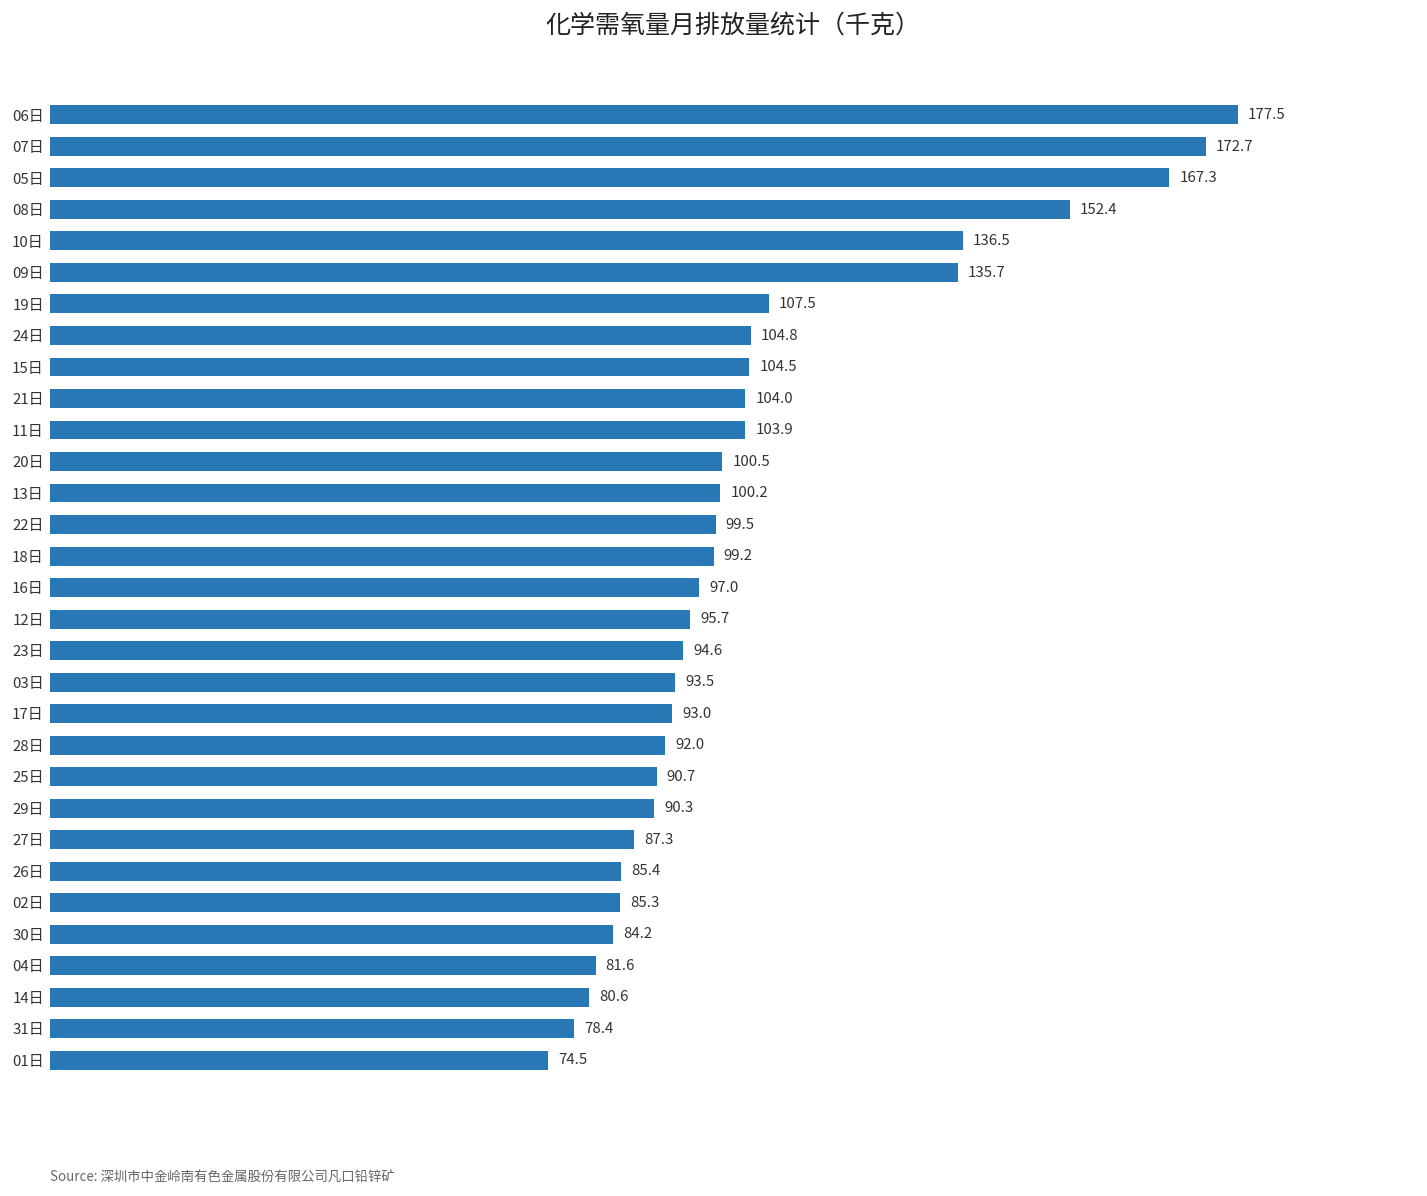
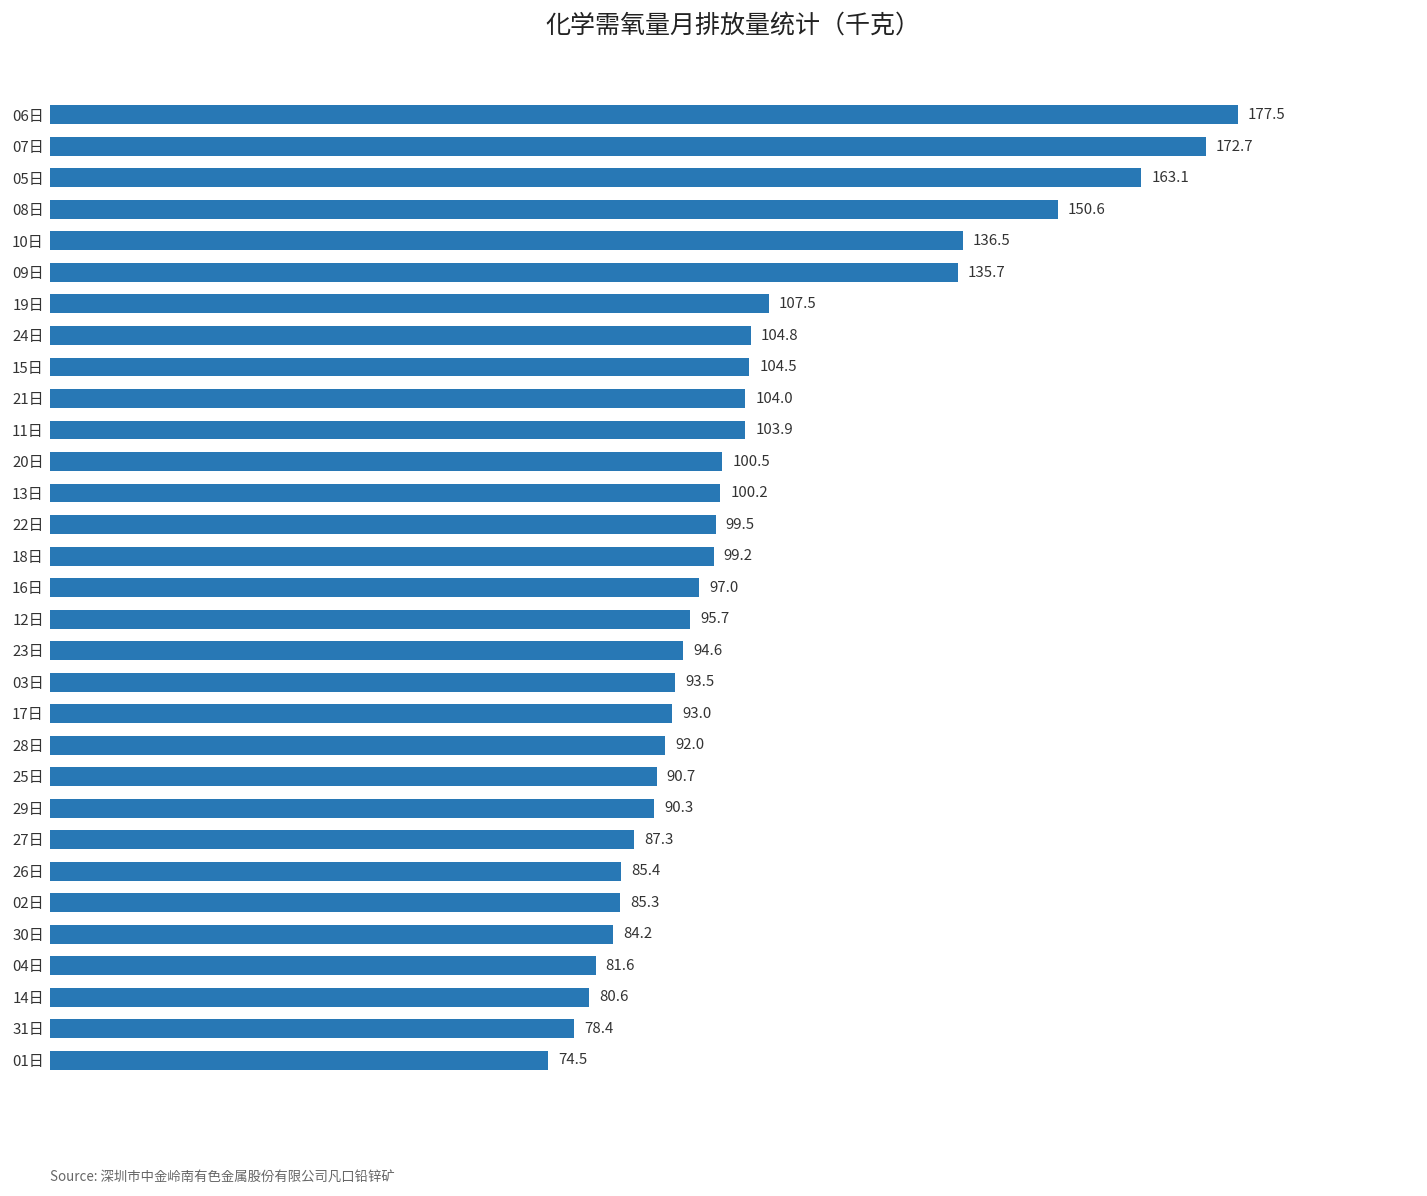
  {
    "06日": 177.5,
    "07日": 172.7,
-   "05日": 167.3,
-   "08日": 152.4,
+   "05日": 163.1,
+   "08日": 150.6,
    "10日": 136.5,
    "09日": 135.7,
    "19日": 107.5,
    "24日": 104.8,
    "15日": 104.5,
    "21日": 104.0,
    "11日": 103.9,
    "20日": 100.5,
    "13日": 100.2,
    "22日": 99.5,
    "18日": 99.2,
    "16日": 97.0,
    "12日": 95.7,
    "23日": 94.6,
    "03日": 93.5,
    "17日": 93.0,
    "28日": 92.0,
    "25日": 90.7,
    "29日": 90.3,
    "27日": 87.3,
    "26日": 85.4,
    "02日": 85.3,
    "30日": 84.2,
    "04日": 81.6,
    "14日": 80.6,
    "31日": 78.4,
    "01日": 74.5
  }
